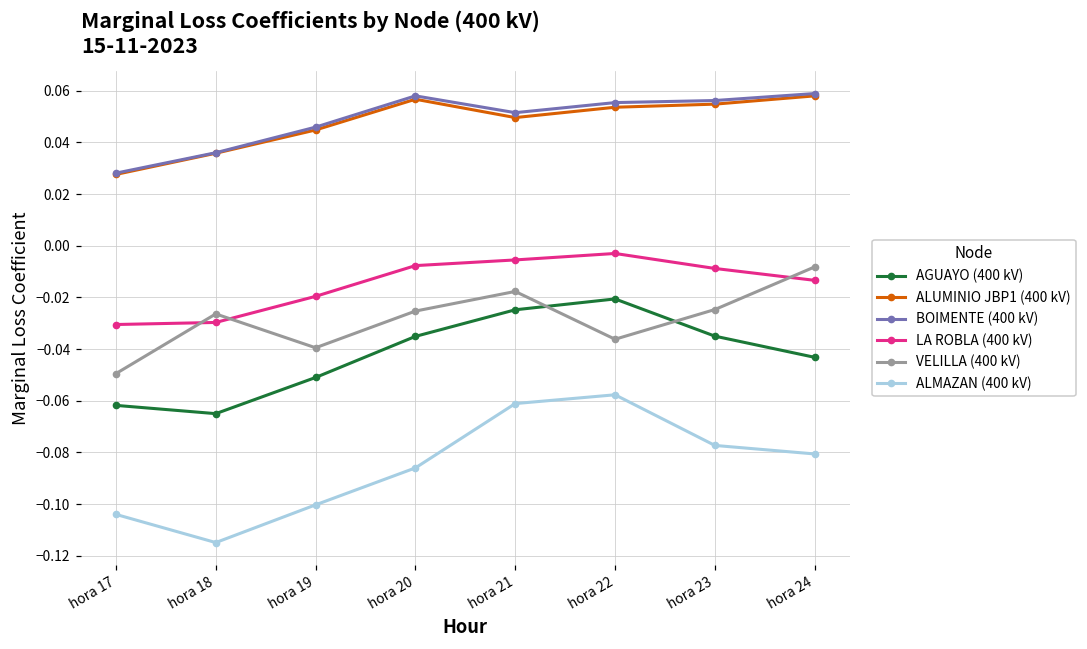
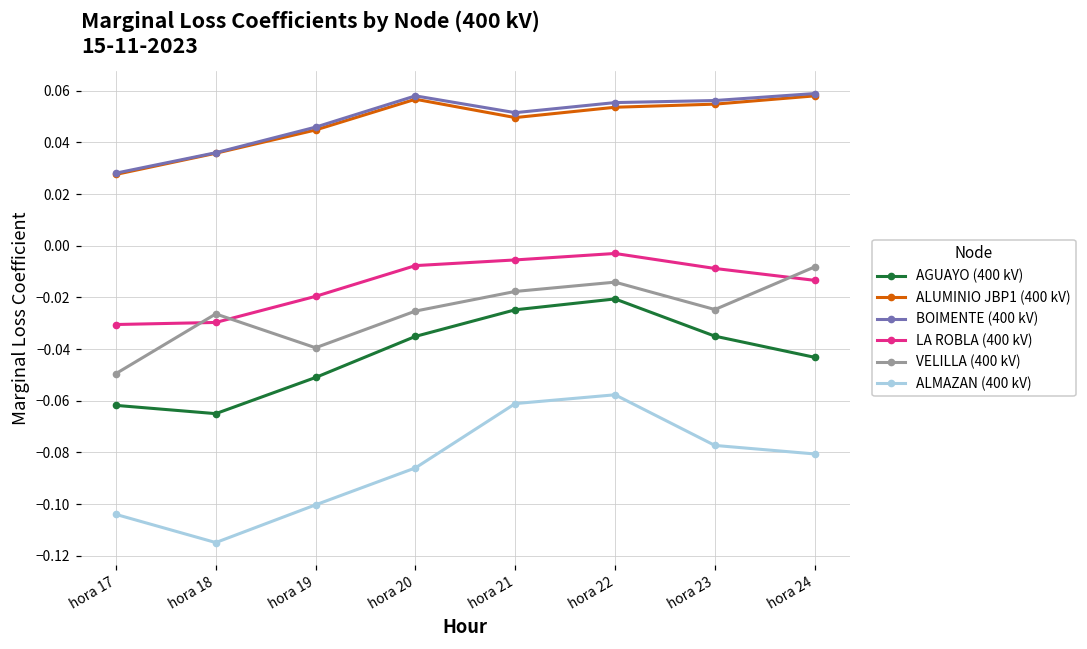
  {
    "AGUAYO (400 kV)": {
      "hora 17": -0.062,
      "hora 18": -0.065,
      "hora 19": -0.051,
      "hora 20": -0.035,
      "hora 21": -0.025,
      "hora 22": -0.021,
      "hora 23": -0.035,
      "hora 24": -0.043
    },
    "ALUMINIO JBP1 (400 kV)": {
      "hora 19": 0.045,
      "hora 20": 0.057,
      "hora 21": 0.050,
      "hora 22": 0.054,
      "hora 23": 0.055
    },
    "BOIMENTE (400 kV)": {
      "hora 19": 0.046,
      "hora 20": 0.058,
      "hora 21": 0.052,
      "hora 22": 0.055,
      "hora 23": 0.056
    },
    "LA ROBLA (400 kV)": {
      "hora 17": -0.031,
      "hora 18": -0.030,
      "hora 19": -0.020,
      "hora 20": -0.008,
      "hora 21": -0.006,
      "hora 22": -0.003,
      "hora 23": -0.009,
      "hora 24": -0.013
    },
    "VELILLA (400 kV)": {
      "hora 17": -0.050,
      "hora 18": -0.026,
      "hora 19": -0.040,
      "hora 20": -0.025,
      "hora 21": -0.018,
-     "hora 22": -0.036,
+     "hora 22": -0.014,
      "hora 23": -0.025,
      "hora 24": -0.008
    },
    "ALMAZAN (400 kV)": {
      "hora 17": -0.104,
      "hora 18": -0.115,
      "hora 19": -0.100,
      "hora 20": -0.086,
      "hora 21": -0.061,
      "hora 22": -0.058,
      "hora 23": -0.077,
      "hora 24": -0.081
    }
  }
